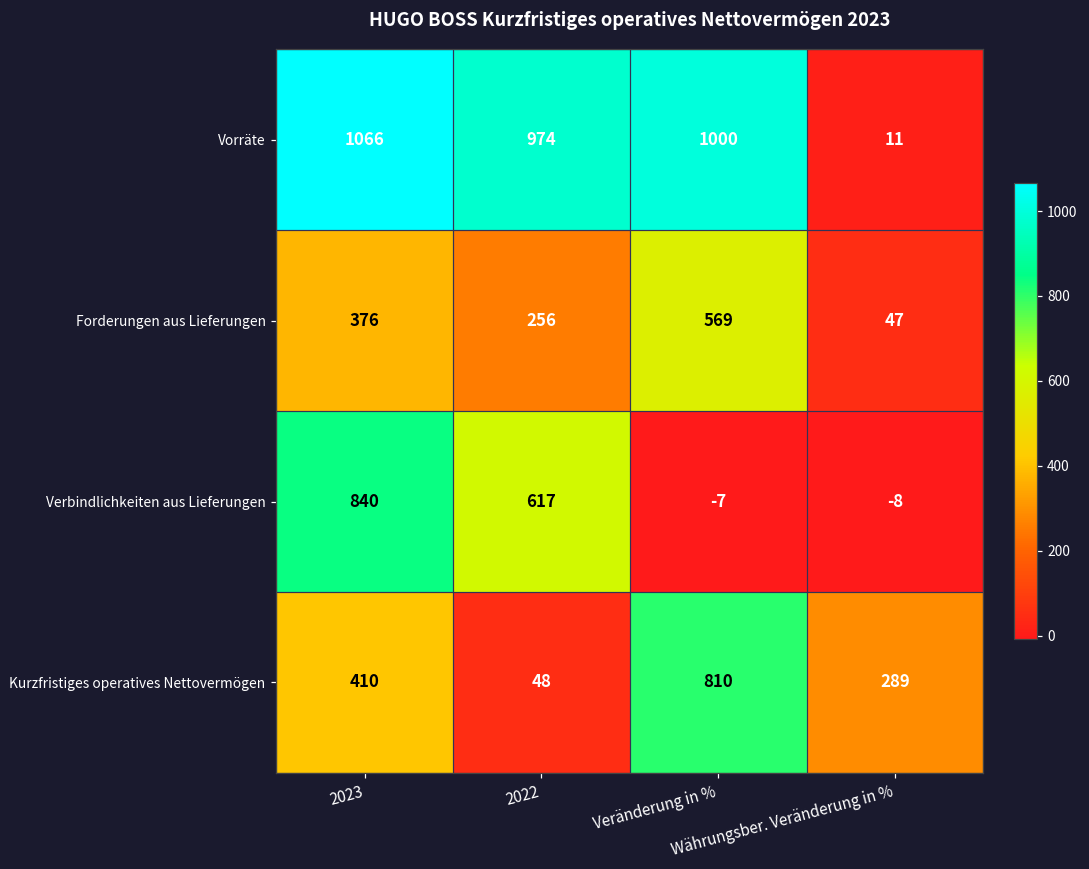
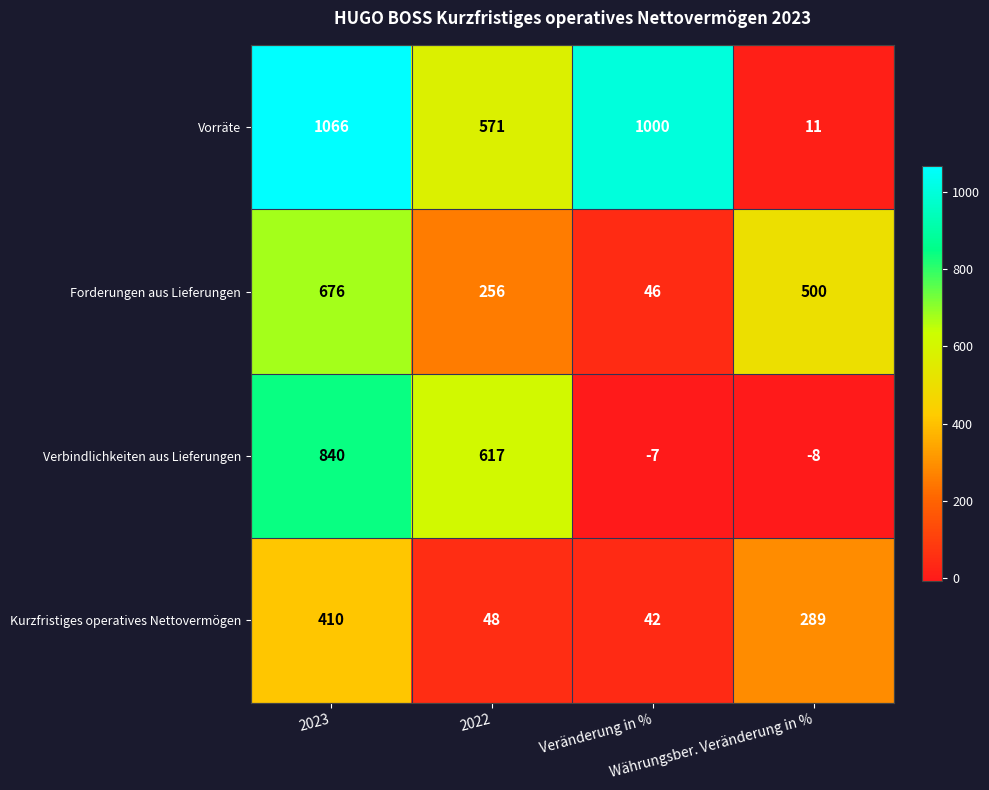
  {
    "Vorräte": {
      "2023": 1066,
-     "2022": 974,
+     "2022": 571,
      "Veränderung in %": 1000,
      "Währungsber. Veränderung in %": 11
    },
    "Forderungen aus Lieferungen": {
-     "2023": 376,
+     "2023": 676,
      "2022": 256,
-     "Veränderung in %": 569,
-     "Währungsber. Veränderung in %": 47
+     "Veränderung in %": 46,
+     "Währungsber. Veränderung in %": 500
    },
    "Verbindlichkeiten aus Lieferungen": {
      "2023": 840,
      "2022": 617,
      "Veränderung in %": -7,
      "Währungsber. Veränderung in %": -8
    },
    "Kurzfristiges operatives Nettovermögen": {
      "2023": 410,
      "2022": 48,
-     "Veränderung in %": 810,
+     "Veränderung in %": 42,
      "Währungsber. Veränderung in %": 289
    }
  }
